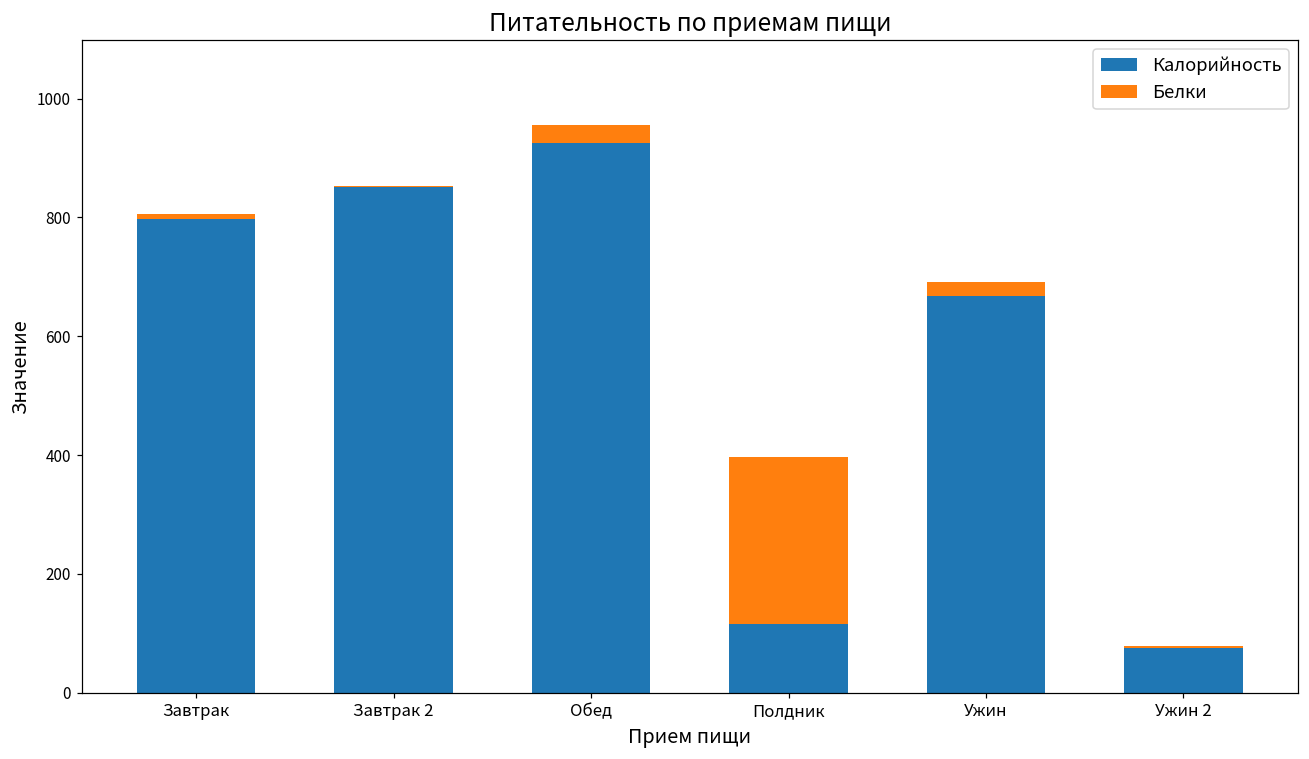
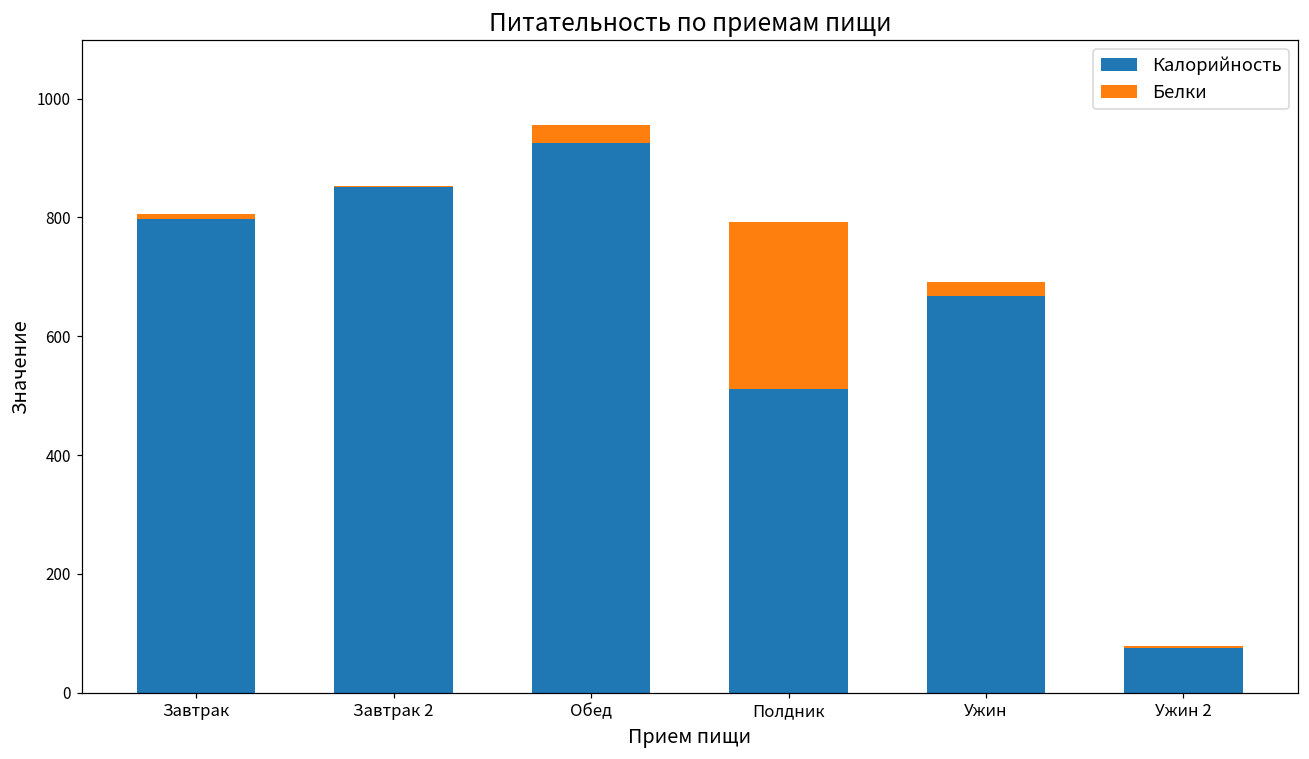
  {
    "Калорийность": {
      "Завтрак": 800,
      "Завтрак 2": 850,
      "Обед": 930,
-     "Полдник": 120,
+     "Полдник": 510,
      "Ужин": 670,
      "Ужин 2": 80
    },
    "Белки": {
      "Завтрак": 10,
      "Обед": 30,
      "Полдник": 280,
      "Ужин": 20
    }
  }
